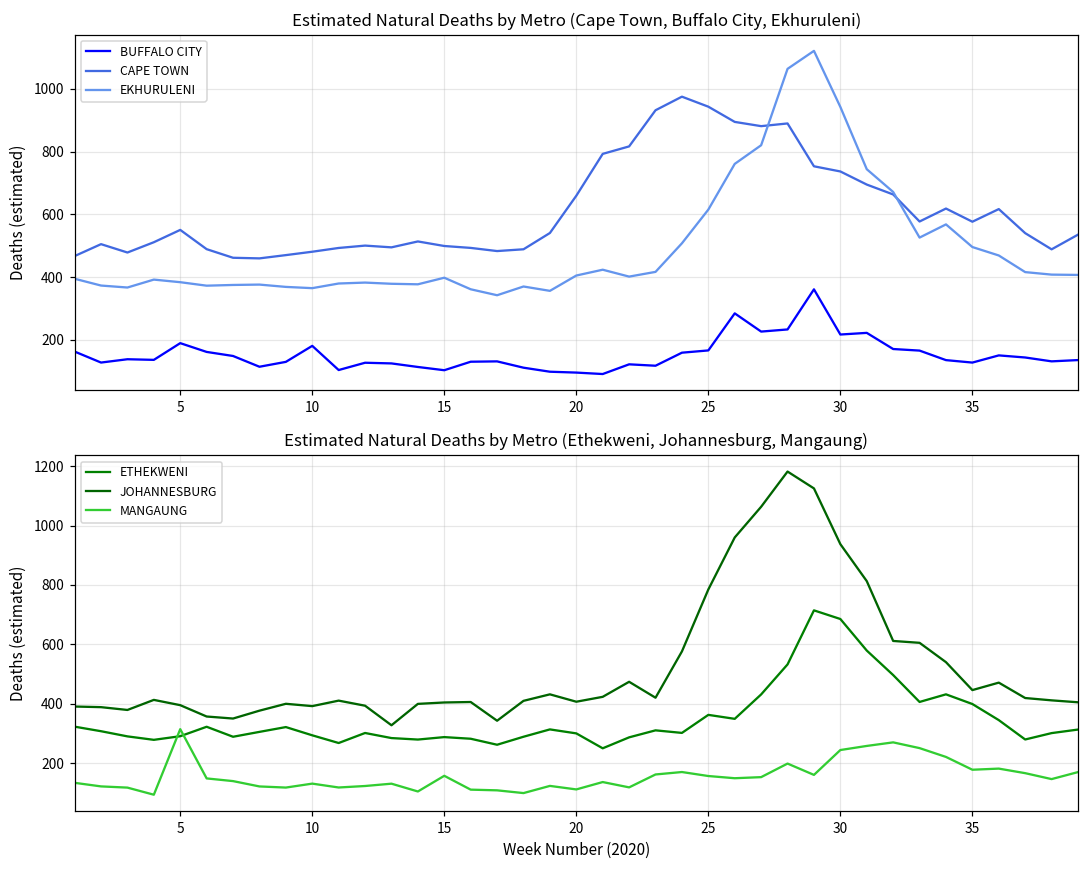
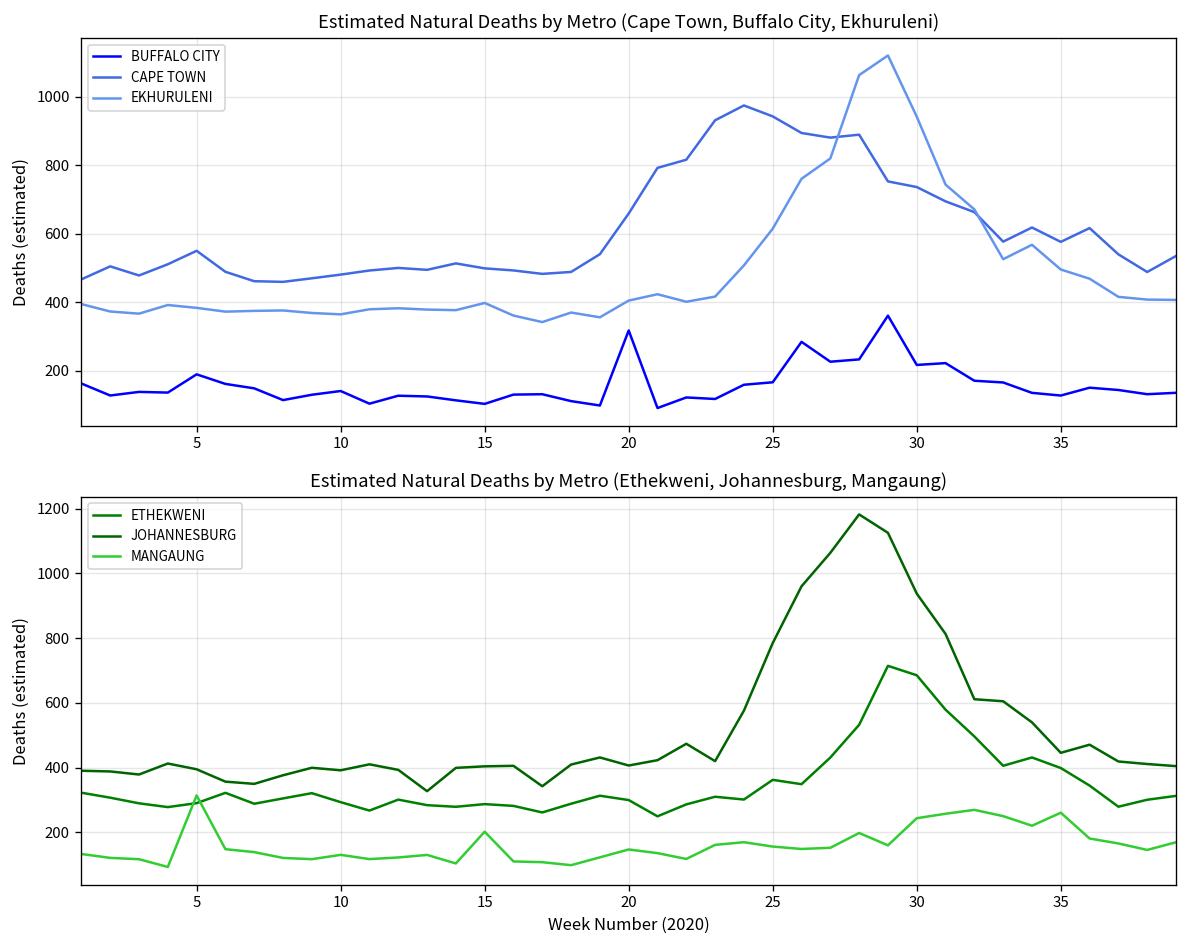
  {
    "Estimated Natural Deaths by Metro (Cape Town, Buffalo City, Ekhuruleni)": {
      "BUFFALO CITY": {
        "5": 190,
-       "10": 180,
+       "10": 140,
        "15": 100,
-       "20": 100,
+       "20": 320,
        "25": 170,
        "30": 220,
        "35": 130
      }
    },
    "Estimated Natural Deaths by Metro (Ethekweni, Johannesburg, Mangaung)": {
      "MANGAUNG": {
        "5": 310,
        "10": 130,
-       "15": 160,
-       "20": 110,
+       "15": 200,
+       "20": 150,
        "25": 160,
        "30": 240,
-       "35": 180
+       "35": 260
      }
    }
  }
